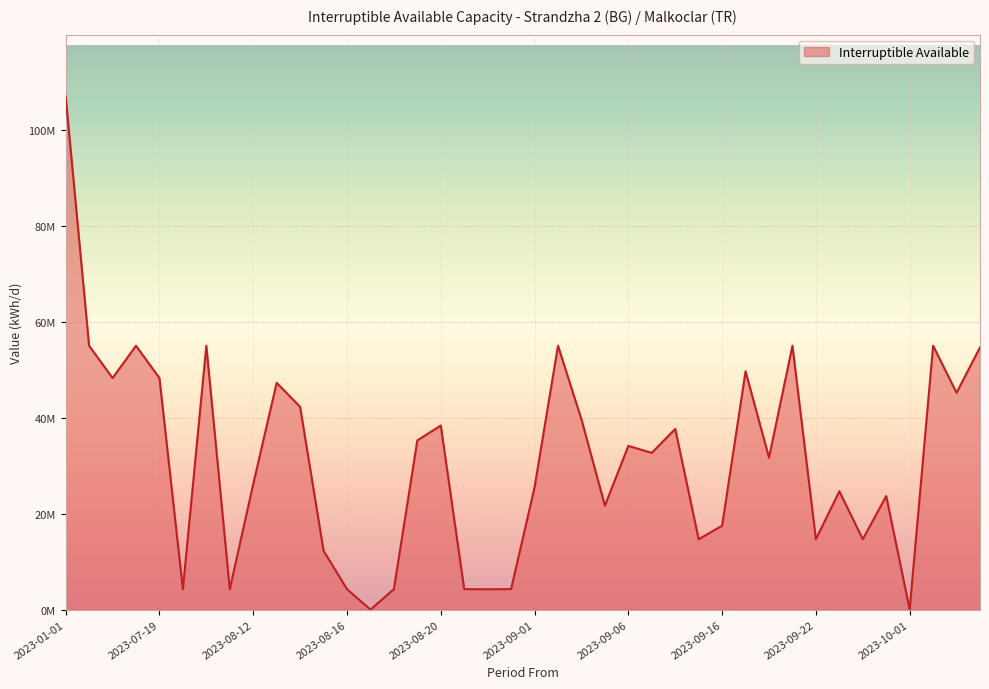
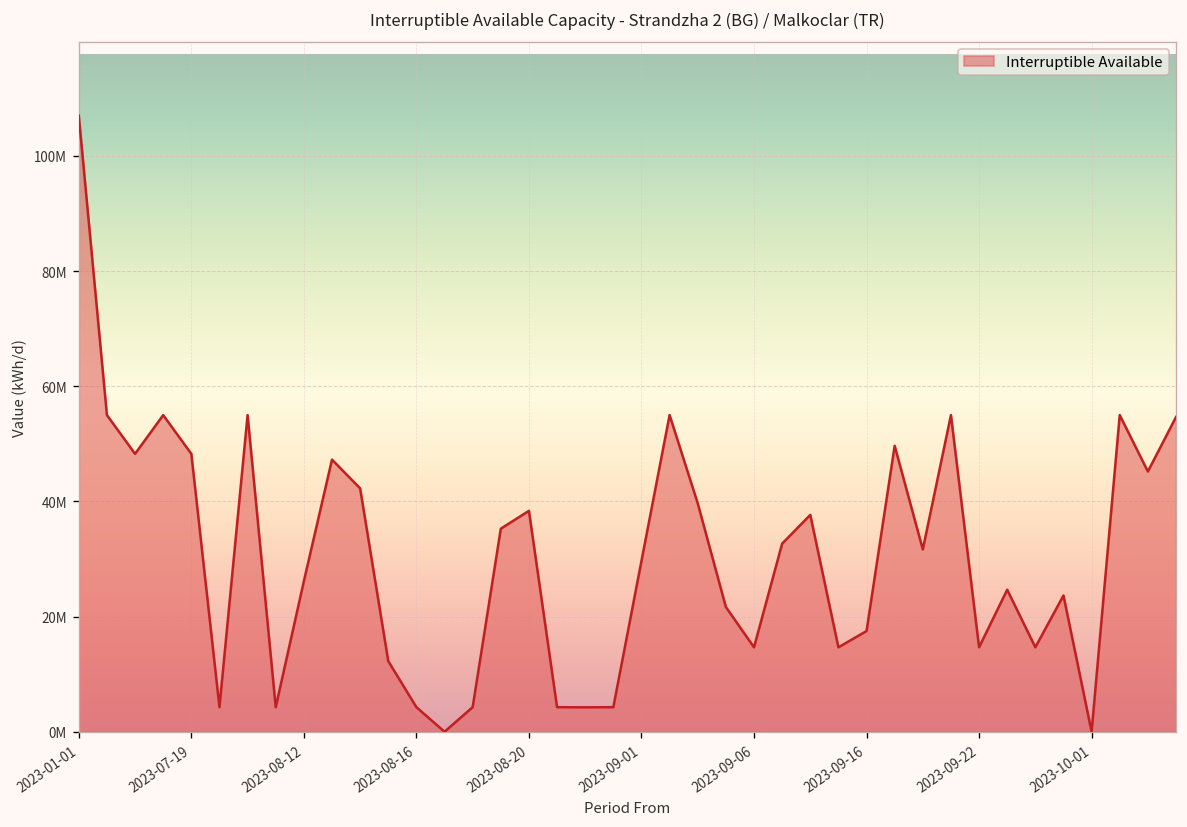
  {
    "2023-01-01": 107000000,
    "2023-07-19": 48000000,
    "2023-08-12": 26000000,
    "2023-08-16": 4000000,
    "2023-08-20": 38000000,
-   "2023-09-01": 25000000,
-   "2023-09-06": 34000000,
+   "2023-09-01": 30000000,
+   "2023-09-06": 15000000,
    "2023-09-16": 17000000,
    "2023-09-22": 15000000,
    "2023-10-01": 0
  }
